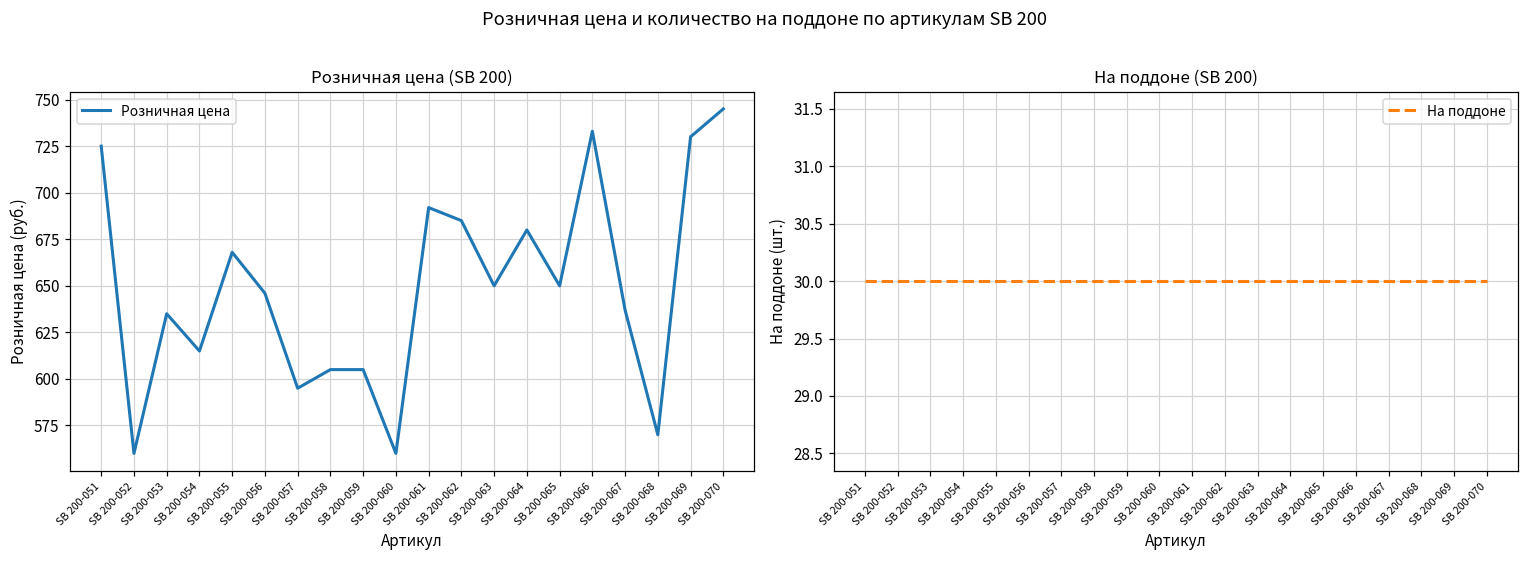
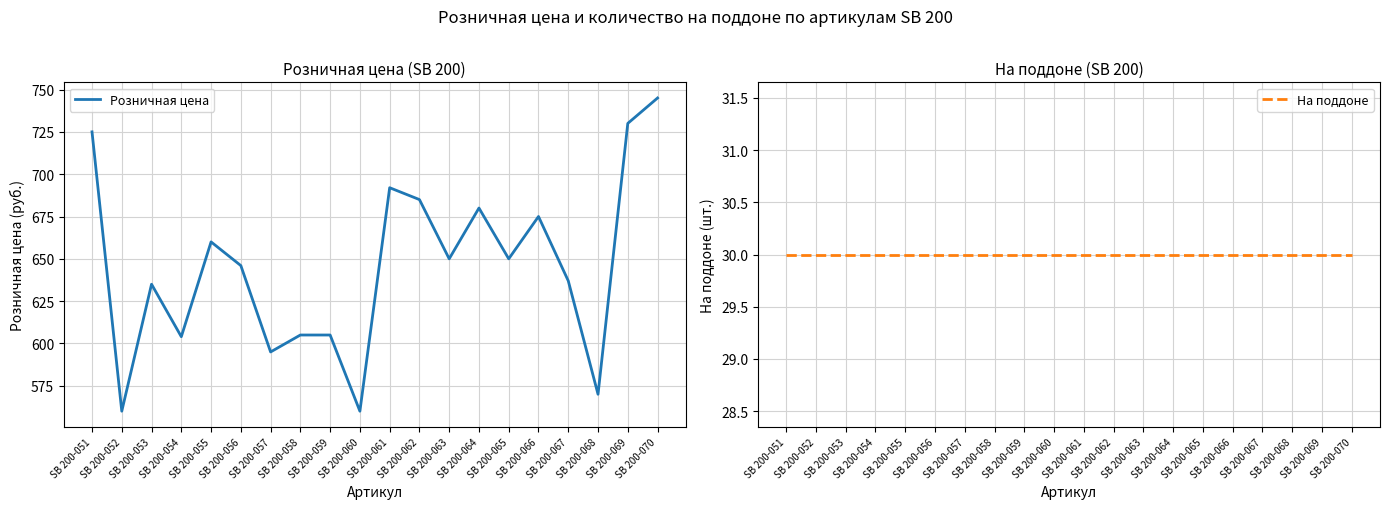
  {
    "Розничная цена (SB 200)": {
      "SB 200-051": 725,
      "SB 200-052": 560,
      "SB 200-053": 635,
-     "SB 200-054": 615,
-     "SB 200-055": 668,
+     "SB 200-054": 604,
+     "SB 200-055": 660,
      "SB 200-056": 646,
      "SB 200-057": 595,
      "SB 200-058": 605,
      "SB 200-059": 605,
      "SB 200-060": 560,
      "SB 200-061": 692,
      "SB 200-062": 685,
      "SB 200-063": 650,
      "SB 200-064": 680,
      "SB 200-065": 650,
-     "SB 200-066": 733,
+     "SB 200-066": 675,
      "SB 200-067": 637,
      "SB 200-068": 570,
      "SB 200-069": 730,
      "SB 200-070": 745
    },
    "На поддоне (SB 200)": {
      "SB 200-051": 30.00,
      "SB 200-052": 30.00,
      "SB 200-053": 30.00,
      "SB 200-054": 30.00,
      "SB 200-055": 30.00,
      "SB 200-056": 30.00,
      "SB 200-057": 30.00,
      "SB 200-058": 30.00,
      "SB 200-059": 30.00,
      "SB 200-060": 30.00,
      "SB 200-061": 30.00,
      "SB 200-062": 30.00,
      "SB 200-063": 30.00,
      "SB 200-064": 30.00,
      "SB 200-065": 30.00,
      "SB 200-066": 30.00,
      "SB 200-067": 30.00,
      "SB 200-068": 30.00,
      "SB 200-069": 30.00,
      "SB 200-070": 30.00
    }
  }
